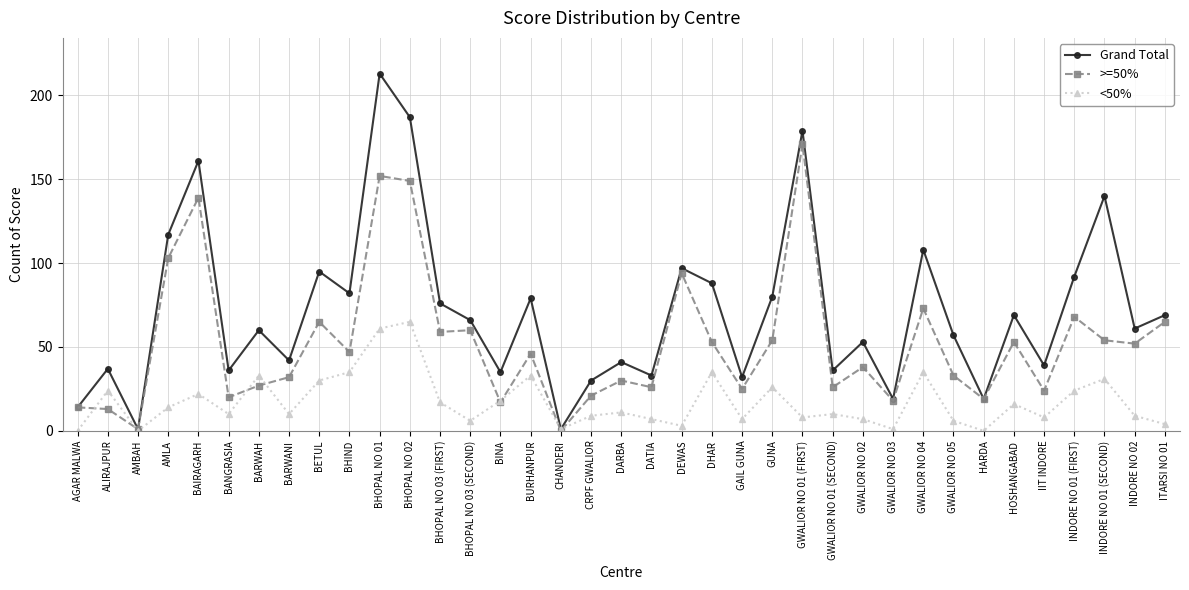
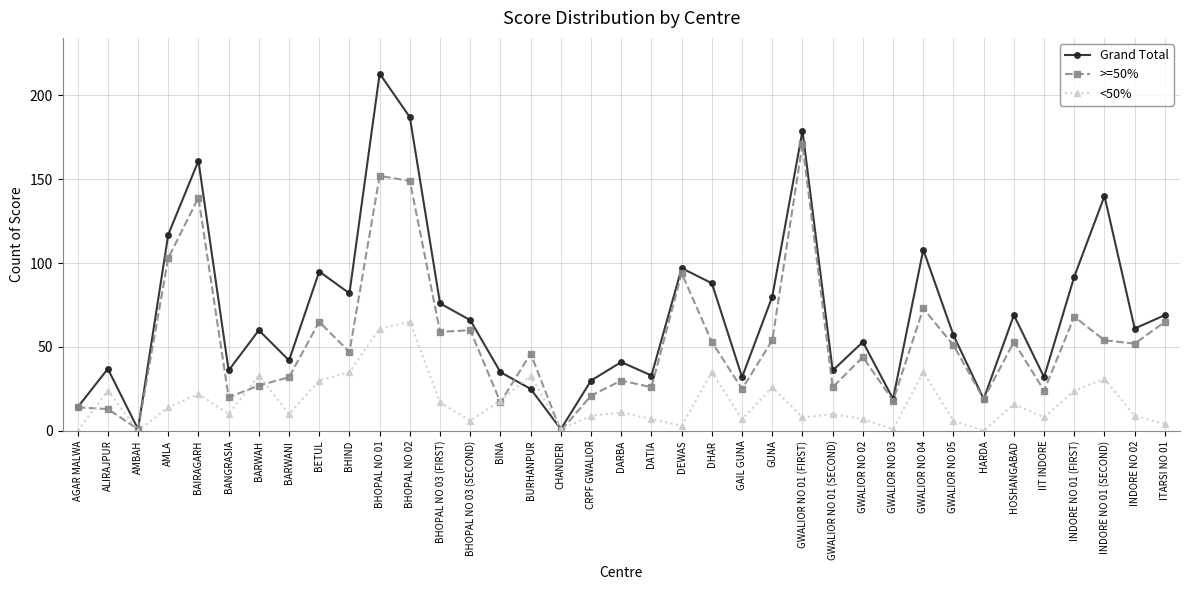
  {
    "Grand Total": {
      "ALIRAJPUR": 37,
      "AMLA": 117,
      "BAIRAGARH": 161,
      "BANGRASIA": 36,
      "BARWAH": 60,
      "BARWANI": 42,
      "BETUL": 95,
      "BHIND": 82,
      "BHOPAL NO 01": 213,
      "BHOPAL NO 02": 187,
      "BHOPAL NO 03 (FIRST)": 76,
      "BHOPAL NO 03 (SECOND)": 66,
      "BINA": 35,
-     "BURHANPUR": 79,
+     "BURHANPUR": 25,
      "CRPF GWALIOR": 30,
      "DARBA": 41,
      "DATIA": 33,
      "DEWAS": 97,
      "DHAR": 88,
      "GAIL GUNA": 32,
      "GUNA": 80,
      "GWALIOR NO 01 (FIRST)": 179,
      "GWALIOR NO 01 (SECOND)": 36,
      "GWALIOR NO 02": 53,
      "GWALIOR NO 04": 108,
      "GWALIOR NO 05": 57,
      "HOSHANGABAD": 69,
-     "IIT INDORE": 39,
+     "IIT INDORE": 32,
      "INDORE NO 01 (FIRST)": 92,
      "INDORE NO 01 (SECOND)": 140,
      "INDORE NO 02": 61,
      "ITARSI NO 01": 69
    },
    ">=50%": {
      "ALIRAJPUR": 13,
      "AMLA": 103,
      "BAIRAGARH": 139,
      "BANGRASIA": 20,
      "BARWAH": 27,
      "BARWANI": 32,
      "BETUL": 65,
      "BHIND": 47,
      "BHOPAL NO 01": 152,
      "BHOPAL NO 02": 149,
      "BHOPAL NO 03 (FIRST)": 59,
      "BHOPAL NO 03 (SECOND)": 60,
      "BURHANPUR": 46,
      "CRPF GWALIOR": 21,
      "DARBA": 30,
      "DATIA": 26,
      "DEWAS": 94,
      "DHAR": 53,
      "GAIL GUNA": 25,
      "GUNA": 54,
      "GWALIOR NO 01 (FIRST)": 171,
      "GWALIOR NO 01 (SECOND)": 26,
-     "GWALIOR NO 02": 38,
+     "GWALIOR NO 02": 44,
      "GWALIOR NO 04": 73,
-     "GWALIOR NO 05": 33,
+     "GWALIOR NO 05": 51,
      "HOSHANGABAD": 53,
      "IIT INDORE": 24,
      "INDORE NO 01 (FIRST)": 68,
      "INDORE NO 01 (SECOND)": 54,
      "INDORE NO 02": 52,
      "ITARSI NO 01": 65
    },
    "<50%": {
      "AGAR MALWA": 0,
      "ALIRAJPUR": 24,
      "AMLA": 14,
      "BAIRAGARH": 22,
      "BANGRASIA": 10,
      "BARWAH": 33,
      "BARWANI": 10,
      "BETUL": 30,
      "BHIND": 35,
      "BHOPAL NO 01": 61,
      "BHOPAL NO 02": 65,
      "BHOPAL NO 03 (FIRST)": 17,
      "BHOPAL NO 03 (SECOND)": 6,
      "BURHANPUR": 33,
      "CRPF GWALIOR": 9,
      "DARBA": 11,
      "DATIA": 7,
      "DEWAS": 3,
      "DHAR": 35,
      "GAIL GUNA": 7,
      "GUNA": 26,
      "GWALIOR NO 01 (FIRST)": 8,
      "GWALIOR NO 01 (SECOND)": 10,
      "GWALIOR NO 02": 7,
      "GWALIOR NO 03": 1,
      "GWALIOR NO 04": 35,
      "GWALIOR NO 05": 6,
      "HARDA": 0,
      "HOSHANGABAD": 16,
      "IIT INDORE": 8,
      "INDORE NO 01 (FIRST)": 24,
      "INDORE NO 01 (SECOND)": 31,
      "INDORE NO 02": 9,
      "ITARSI NO 01": 4
    }
  }
